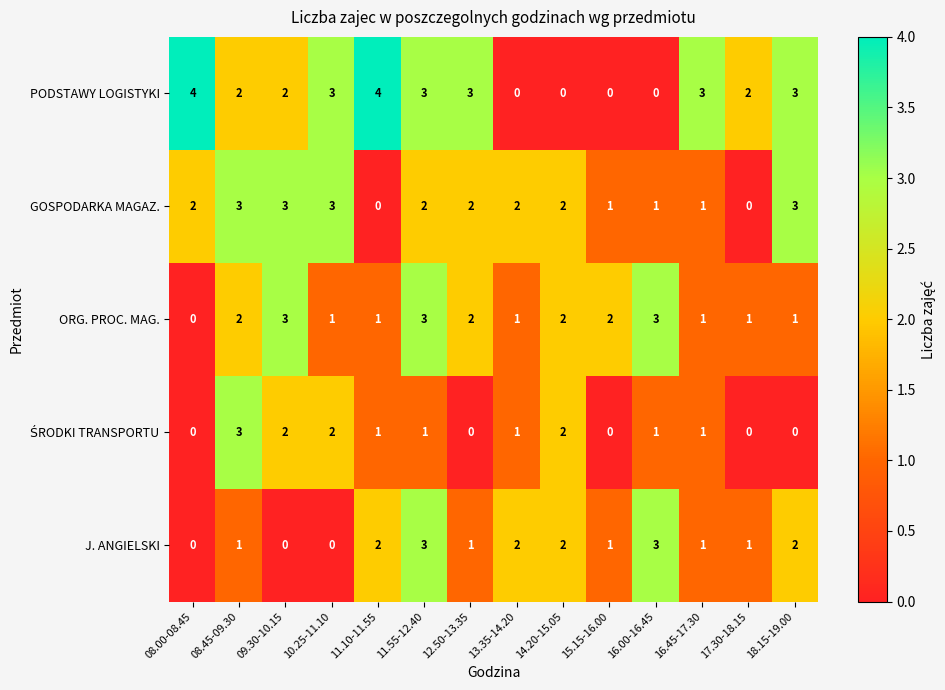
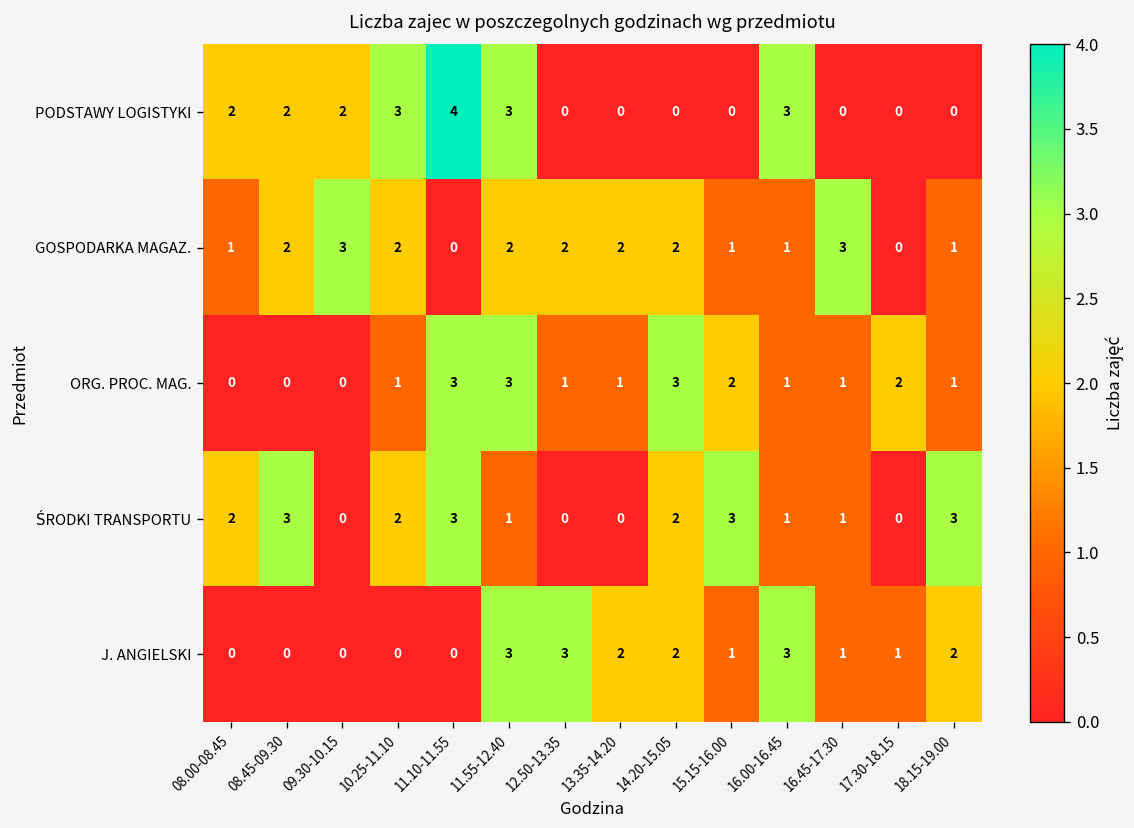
  {
    "PODSTAWY LOGISTYKI": {
-     "08.00-08.45": 4,
+     "08.00-08.45": 2,
      "08.45-09.30": 2,
      "09.30-10.15": 2,
      "10.25-11.10": 3,
      "11.10-11.55": 4,
      "11.55-12.40": 3,
-     "12.50-13.35": 3,
+     "12.50-13.35": 0,
      "13.35-14.20": 0,
      "14.20-15.05": 0,
      "15.15-16.00": 0,
-     "16.00-16.45": 0,
-     "16.45-17.30": 3,
-     "17.30-18.15": 2,
-     "18.15-19.00": 3
+     "16.00-16.45": 3,
+     "16.45-17.30": 0,
+     "17.30-18.15": 0,
+     "18.15-19.00": 0
    },
    "GOSPODARKA MAGAZ.": {
-     "08.00-08.45": 2,
-     "08.45-09.30": 3,
+     "08.00-08.45": 1,
+     "08.45-09.30": 2,
      "09.30-10.15": 3,
-     "10.25-11.10": 3,
+     "10.25-11.10": 2,
      "11.10-11.55": 0,
      "11.55-12.40": 2,
      "12.50-13.35": 2,
      "13.35-14.20": 2,
      "14.20-15.05": 2,
      "15.15-16.00": 1,
      "16.00-16.45": 1,
-     "16.45-17.30": 1,
+     "16.45-17.30": 3,
      "17.30-18.15": 0,
-     "18.15-19.00": 3
+     "18.15-19.00": 1
    },
    "ORG. PROC. MAG.": {
      "08.00-08.45": 0,
-     "08.45-09.30": 2,
-     "09.30-10.15": 3,
+     "08.45-09.30": 0,
+     "09.30-10.15": 0,
      "10.25-11.10": 1,
-     "11.10-11.55": 1,
+     "11.10-11.55": 3,
      "11.55-12.40": 3,
-     "12.50-13.35": 2,
+     "12.50-13.35": 1,
      "13.35-14.20": 1,
-     "14.20-15.05": 2,
+     "14.20-15.05": 3,
      "15.15-16.00": 2,
-     "16.00-16.45": 3,
+     "16.00-16.45": 1,
      "16.45-17.30": 1,
-     "17.30-18.15": 1,
+     "17.30-18.15": 2,
      "18.15-19.00": 1
    },
    "ŚRODKI TRANSPORTU": {
-     "08.00-08.45": 0,
+     "08.00-08.45": 2,
      "08.45-09.30": 3,
-     "09.30-10.15": 2,
+     "09.30-10.15": 0,
      "10.25-11.10": 2,
-     "11.10-11.55": 1,
+     "11.10-11.55": 3,
      "11.55-12.40": 1,
      "12.50-13.35": 0,
-     "13.35-14.20": 1,
+     "13.35-14.20": 0,
      "14.20-15.05": 2,
-     "15.15-16.00": 0,
+     "15.15-16.00": 3,
      "16.00-16.45": 1,
      "16.45-17.30": 1,
      "17.30-18.15": 0,
-     "18.15-19.00": 0
+     "18.15-19.00": 3
    },
    "J. ANGIELSKI": {
      "08.00-08.45": 0,
-     "08.45-09.30": 1,
+     "08.45-09.30": 0,
      "09.30-10.15": 0,
      "10.25-11.10": 0,
-     "11.10-11.55": 2,
+     "11.10-11.55": 0,
      "11.55-12.40": 3,
-     "12.50-13.35": 1,
+     "12.50-13.35": 3,
      "13.35-14.20": 2,
      "14.20-15.05": 2,
      "15.15-16.00": 1,
      "16.00-16.45": 3,
      "16.45-17.30": 1,
      "17.30-18.15": 1,
      "18.15-19.00": 2
    }
  }
